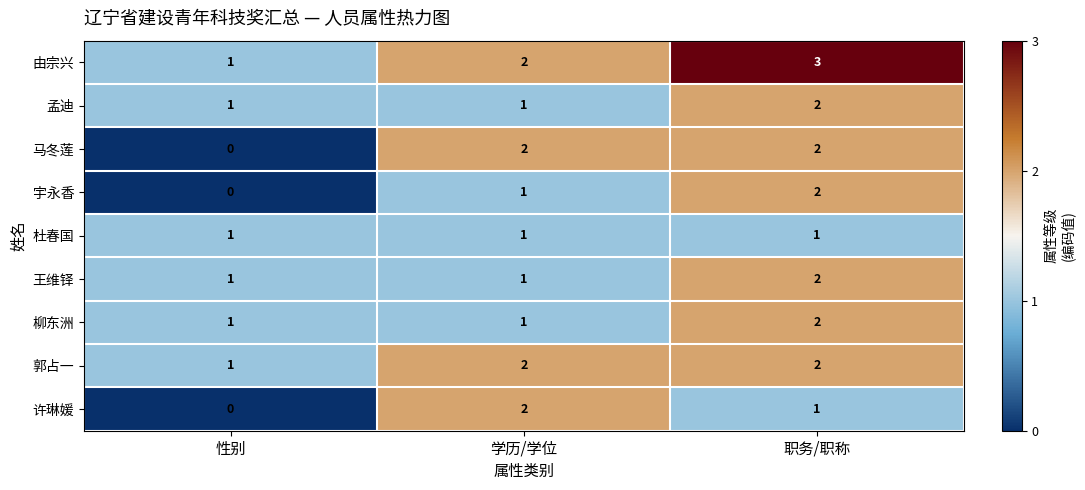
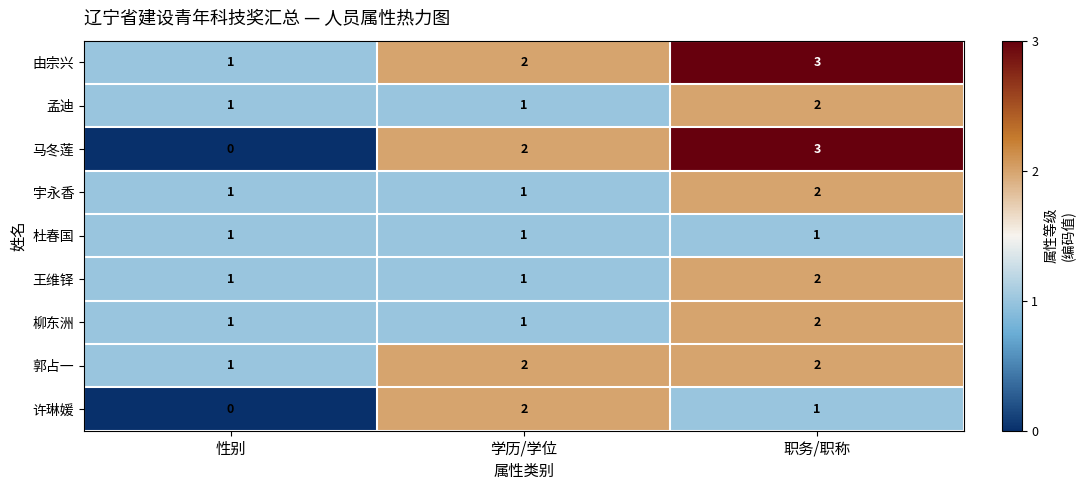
  {
    "由宗兴": {
      "性别": 1,
      "学历/学位": 2,
      "职务/职称": 3
    },
    "孟迪": {
      "性别": 1,
      "学历/学位": 1,
      "职务/职称": 2
    },
    "马冬莲": {
      "性别": 0,
      "学历/学位": 2,
-     "职务/职称": 2
+     "职务/职称": 3
    },
    "宇永香": {
-     "性别": 0,
+     "性别": 1,
      "学历/学位": 1,
      "职务/职称": 2
    },
    "杜春国": {
      "性别": 1,
      "学历/学位": 1,
      "职务/职称": 1
    },
    "王维铎": {
      "性别": 1,
      "学历/学位": 1,
      "职务/职称": 2
    },
    "柳东洲": {
      "性别": 1,
      "学历/学位": 1,
      "职务/职称": 2
    },
    "郭占一": {
      "性别": 1,
      "学历/学位": 2,
      "职务/职称": 2
    },
    "许琳媛": {
      "性别": 0,
      "学历/学位": 2,
      "职务/职称": 1
    }
  }
